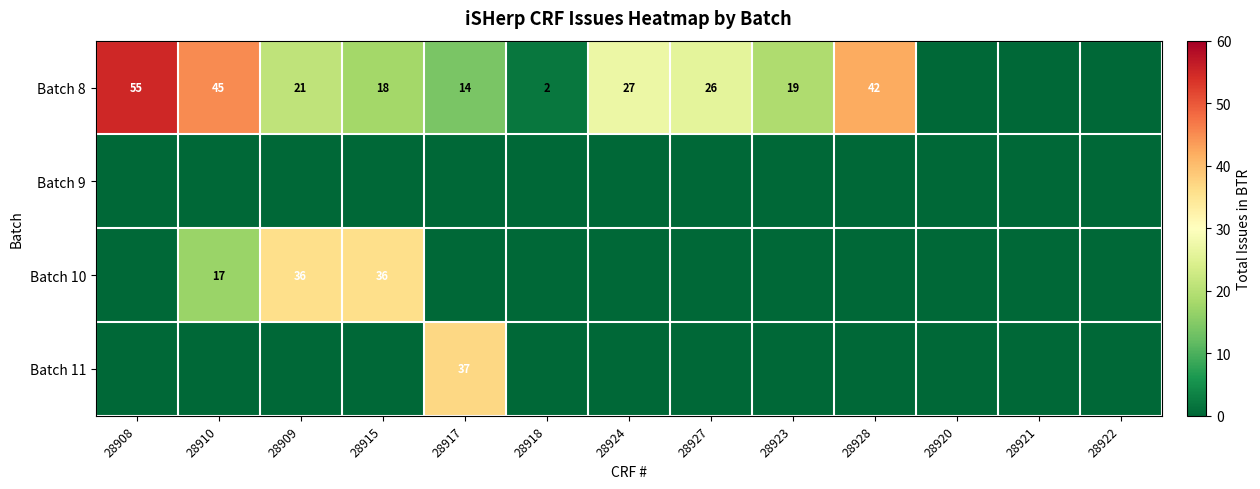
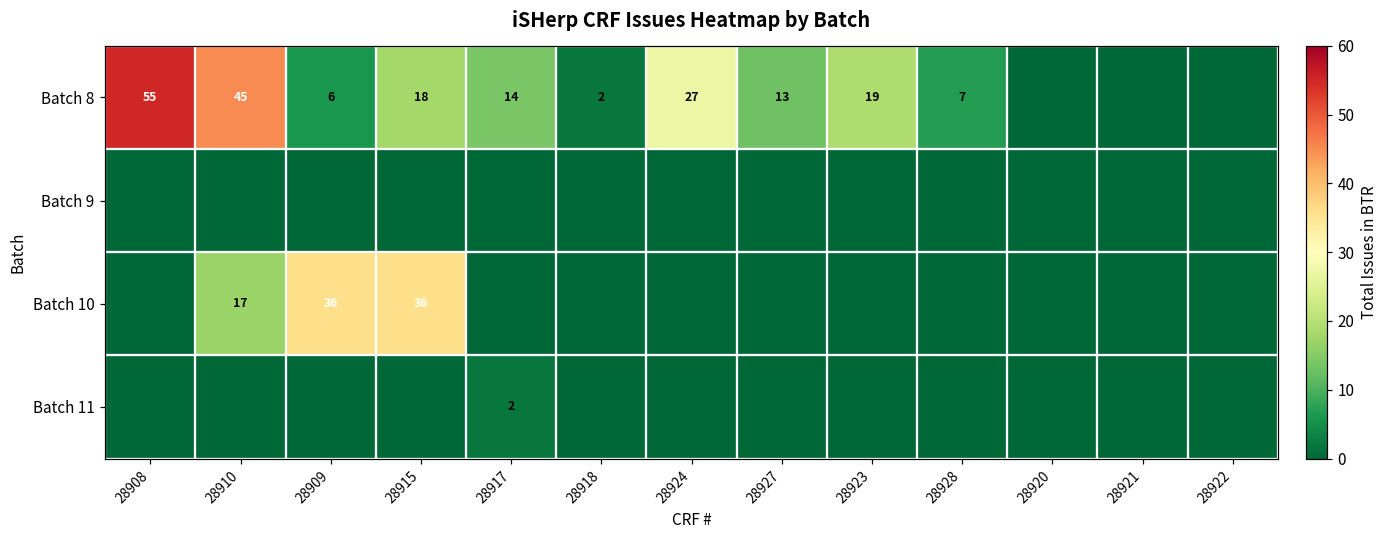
  {
    "Batch 8": {
      "28908": 55,
      "28910": 45,
-     "28909": 21,
+     "28909": 6,
      "28915": 18,
      "28917": 14,
      "28918": 2,
      "28924": 27,
-     "28927": 26,
+     "28927": 13,
      "28923": 19,
-     "28928": 42
+     "28928": 7
    },
    "Batch 10": {
      "28910": 17,
      "28909": 36,
      "28915": 36
    },
    "Batch 11": {
-     "28917": 37
+     "28917": 2
    }
  }
